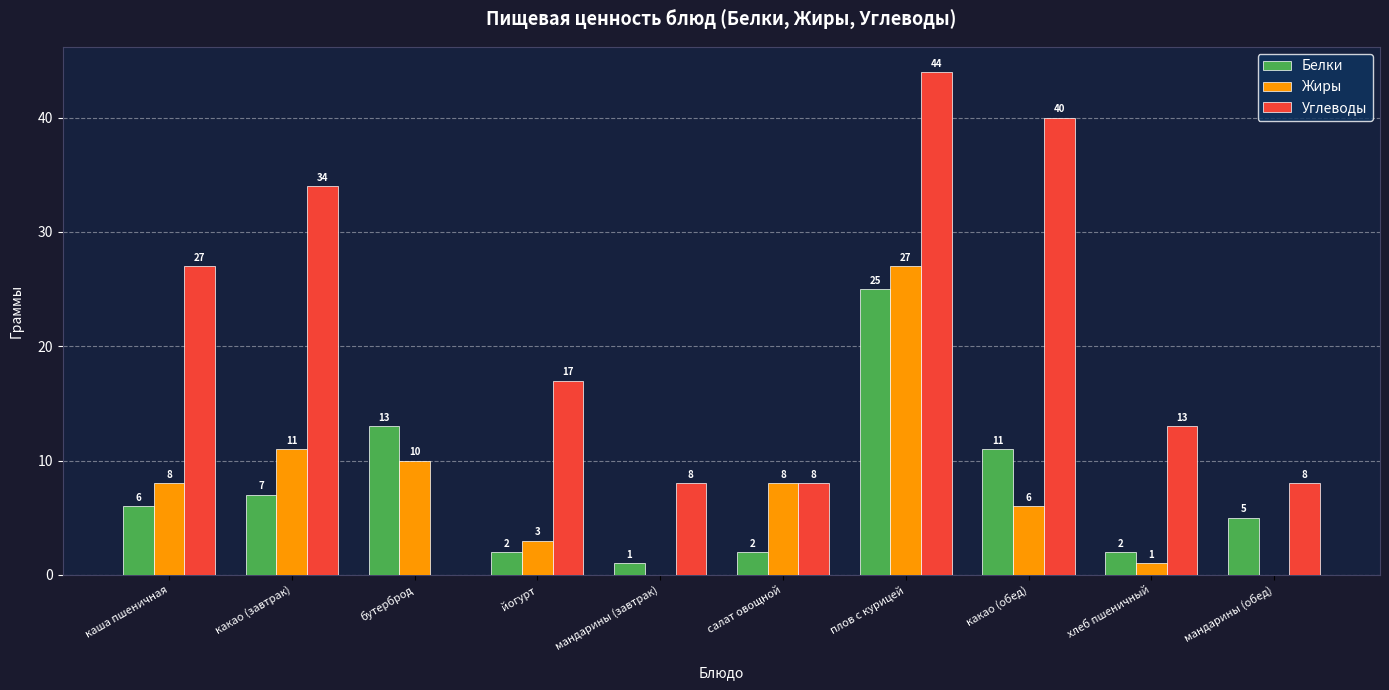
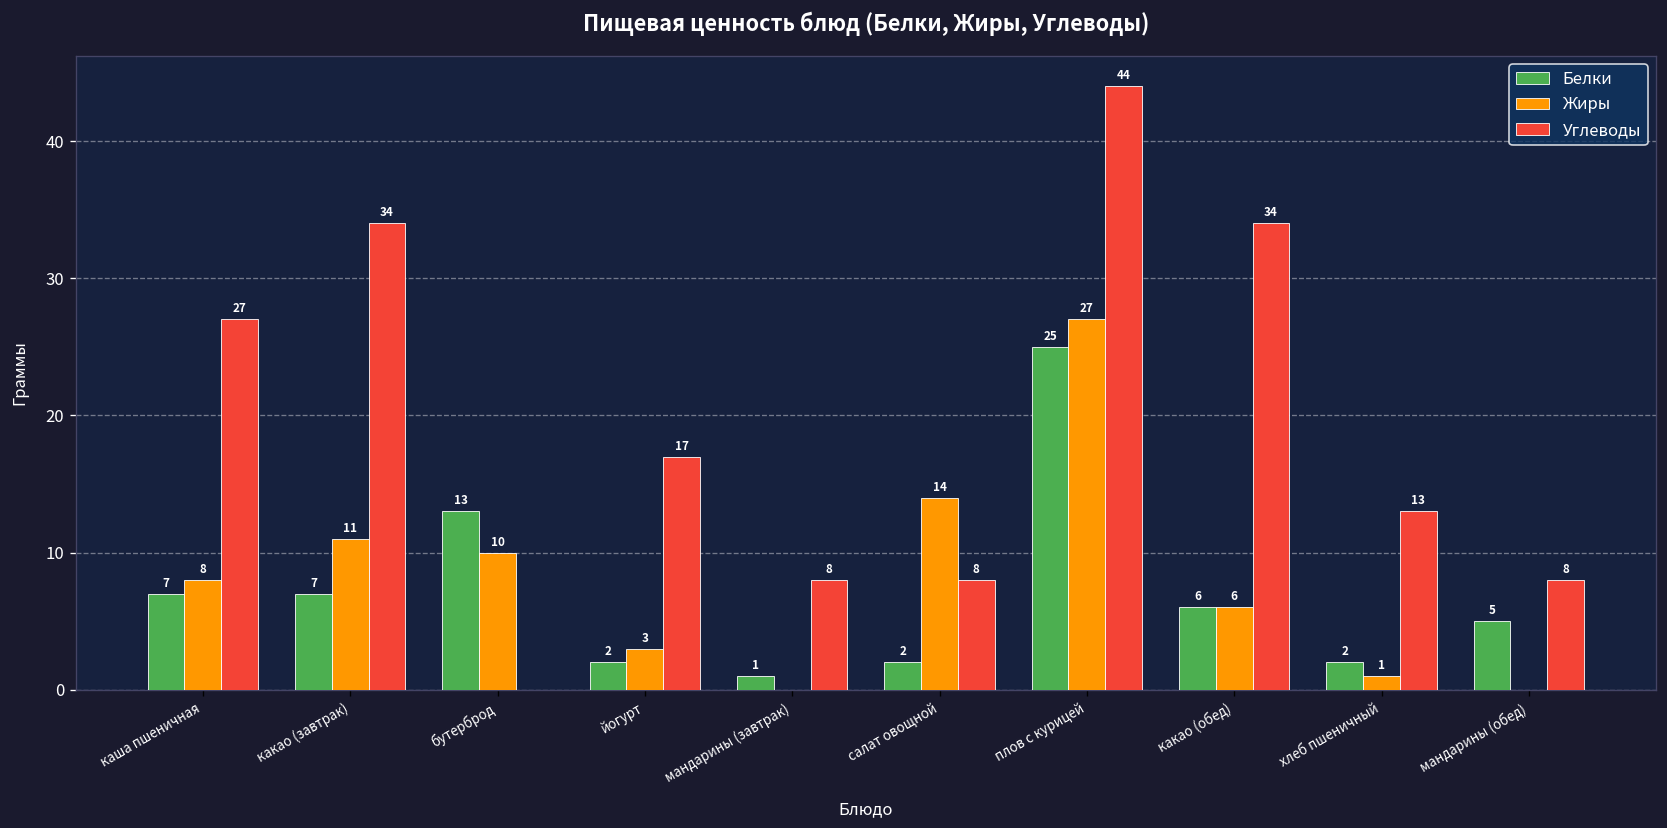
  {
    "Белки": {
-     "каша пшеничная": 6,
+     "каша пшеничная": 7,
      "какао (завтрак)": 7,
      "бутерброд": 13,
      "йогурт": 2,
      "мандарины (завтрак)": 1,
      "салат овощной": 2,
      "плов с курицей": 25,
-     "какао (обед)": 11,
+     "какао (обед)": 6,
      "хлеб пшеничный": 2,
      "мандарины (обед)": 5
    },
    "Жиры": {
      "каша пшеничная": 8,
      "какао (завтрак)": 11,
      "бутерброд": 10,
      "йогурт": 3,
-     "салат овощной": 8,
+     "салат овощной": 14,
      "плов с курицей": 27,
      "какао (обед)": 6,
      "хлеб пшеничный": 1
    },
    "Углеводы": {
      "каша пшеничная": 27,
      "какао (завтрак)": 34,
      "йогурт": 17,
      "мандарины (завтрак)": 8,
      "салат овощной": 8,
      "плов с курицей": 44,
-     "какао (обед)": 40,
+     "какао (обед)": 34,
      "хлеб пшеничный": 13,
      "мандарины (обед)": 8
    }
  }
